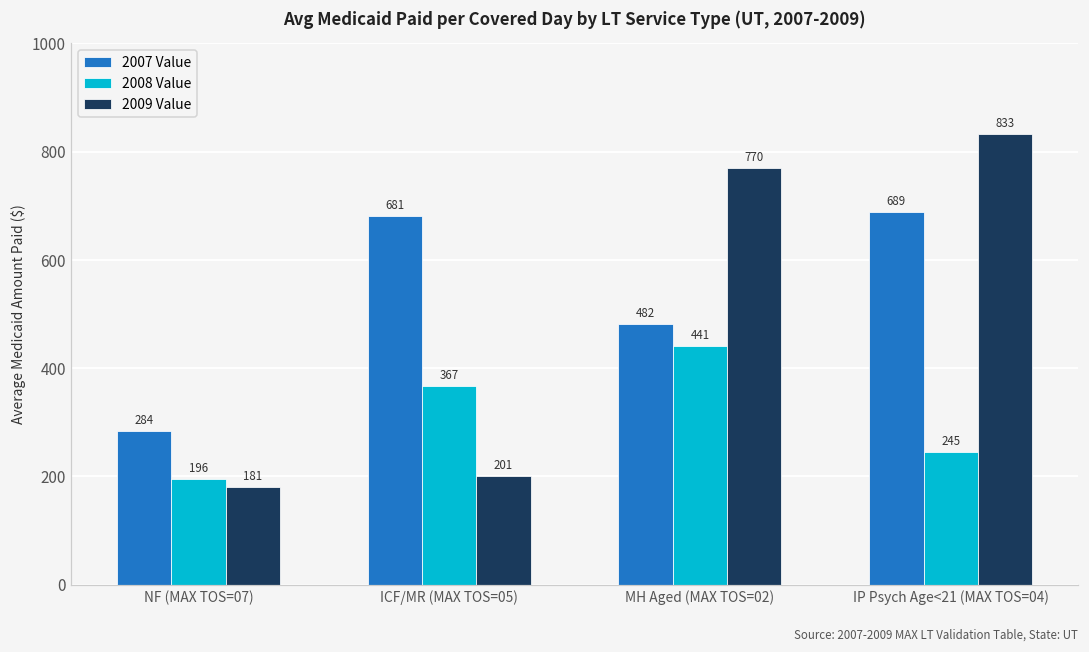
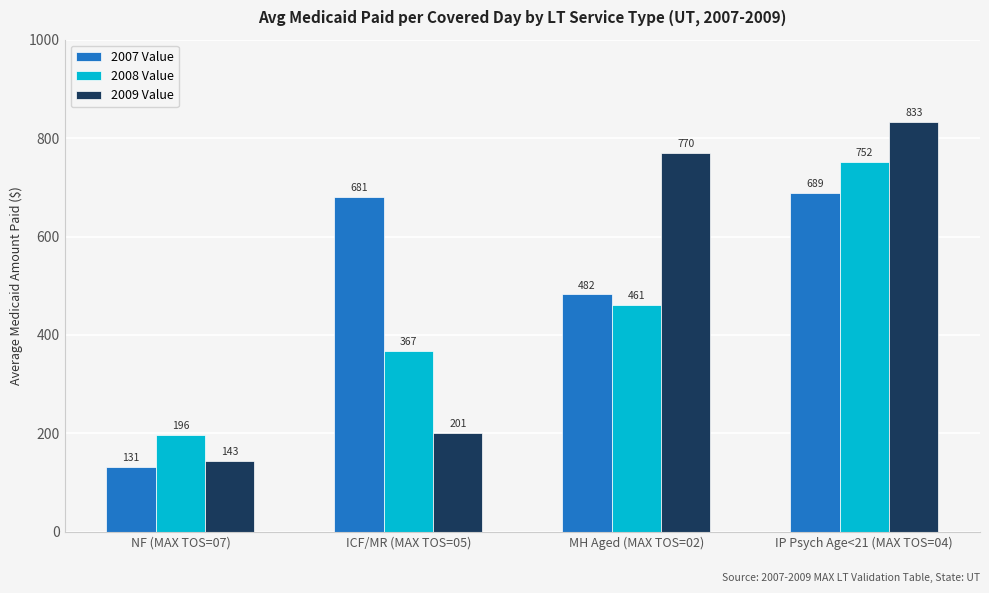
  {
    "2007 Value": {
-     "NF (MAX TOS=07)": 284,
+     "NF (MAX TOS=07)": 131,
      "ICF/MR (MAX TOS=05)": 681,
      "MH Aged (MAX TOS=02)": 482,
      "IP Psych Age<21 (MAX TOS=04)": 689
    },
    "2008 Value": {
      "NF (MAX TOS=07)": 196,
      "ICF/MR (MAX TOS=05)": 367,
-     "MH Aged (MAX TOS=02)": 441,
-     "IP Psych Age<21 (MAX TOS=04)": 245
+     "MH Aged (MAX TOS=02)": 461,
+     "IP Psych Age<21 (MAX TOS=04)": 752
    },
    "2009 Value": {
-     "NF (MAX TOS=07)": 181,
+     "NF (MAX TOS=07)": 143,
      "ICF/MR (MAX TOS=05)": 201,
      "MH Aged (MAX TOS=02)": 770,
      "IP Psych Age<21 (MAX TOS=04)": 833
    }
  }
